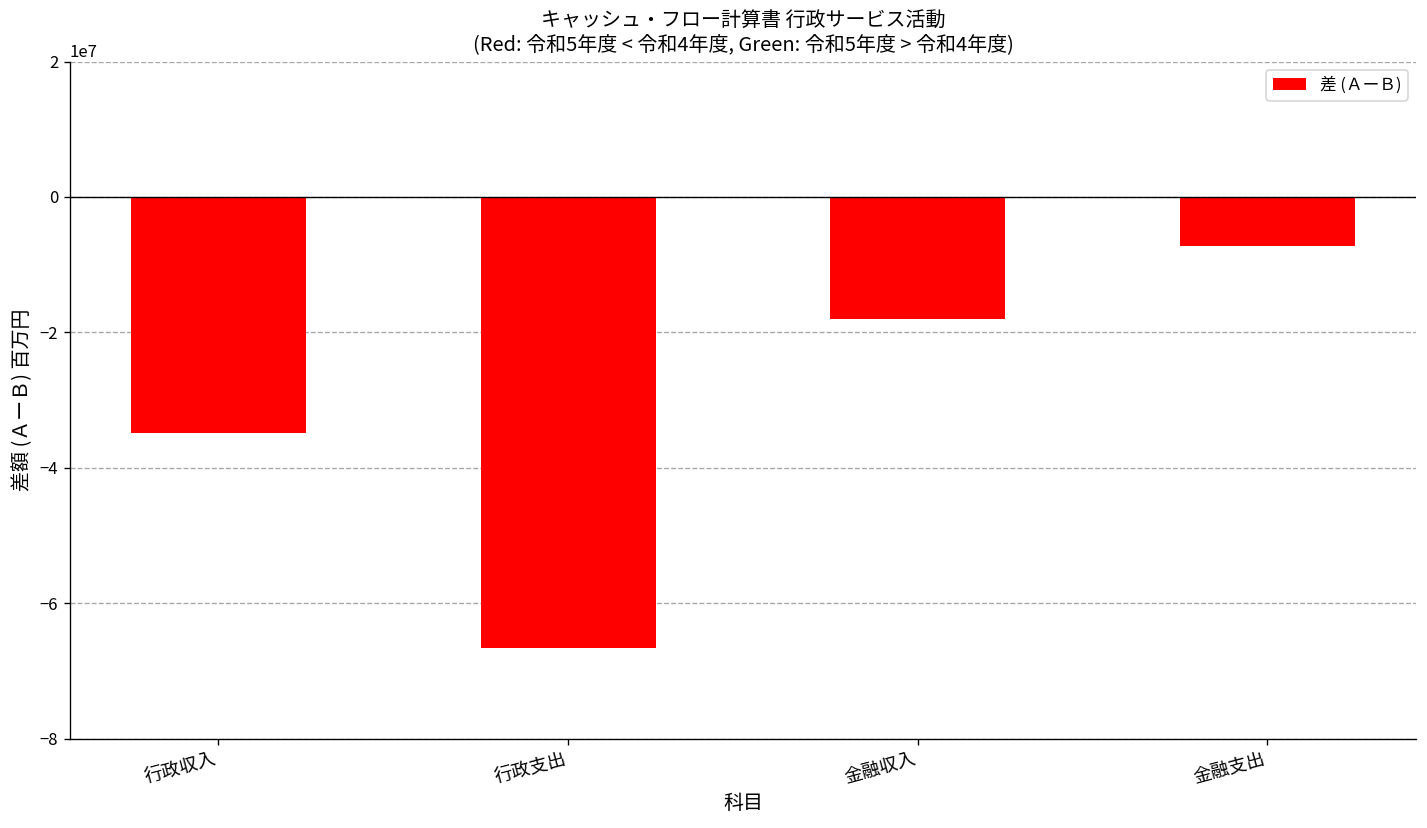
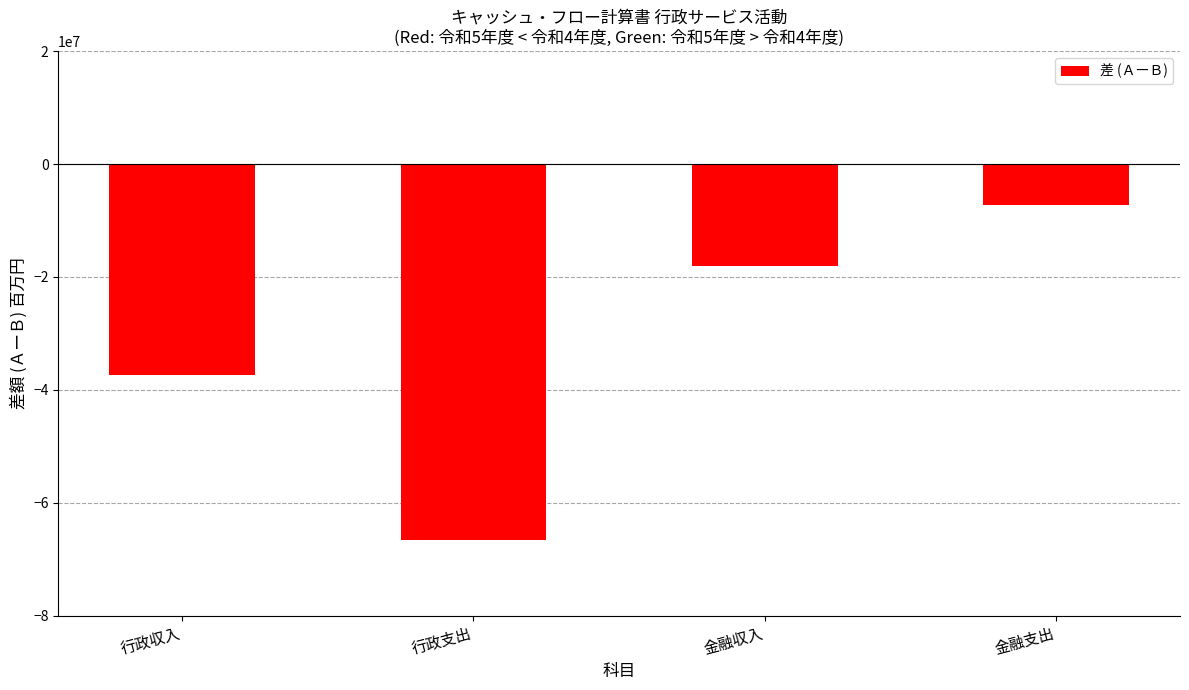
  {
-   "行政収入": -35000000,
+   "行政収入": -37000000,
    "行政支出": -67000000,
    "金融収入": -18000000,
    "金融支出": -7000000
  }
